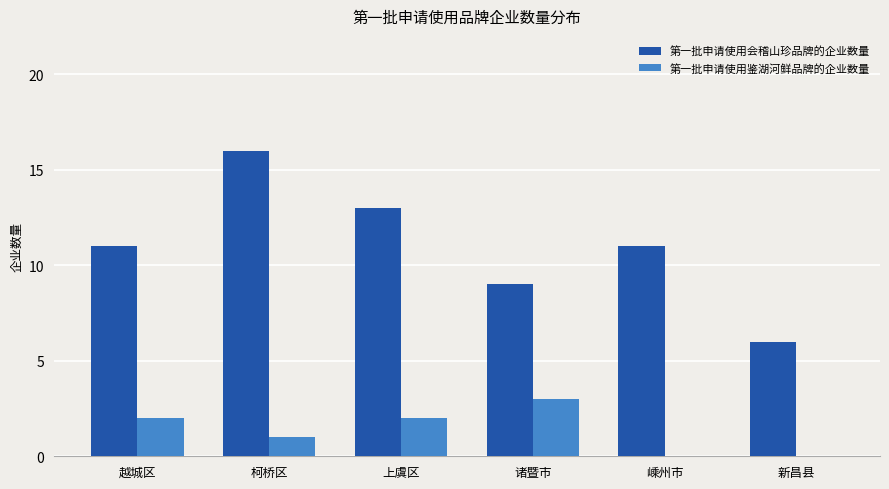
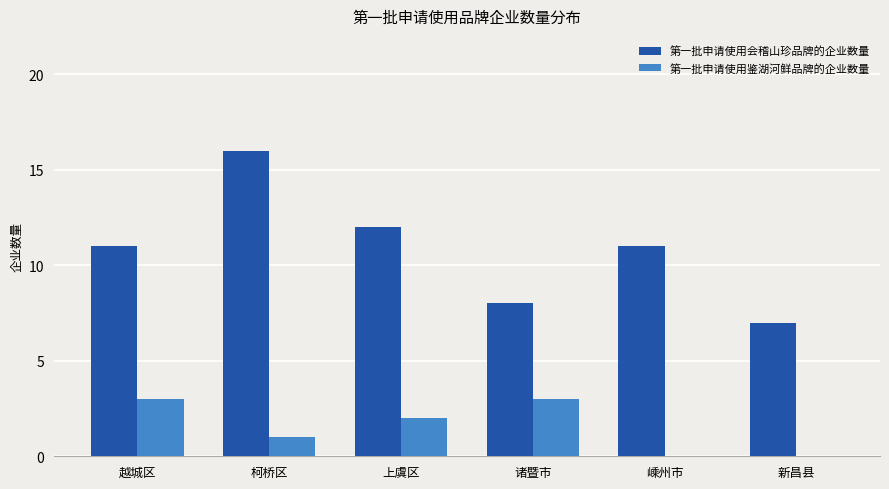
  {
    "第一批申请使用会稽山珍品牌的企业数量": {
      "越城区": 11,
      "柯桥区": 16,
-     "上虞区": 13,
-     "诸暨市": 9,
+     "上虞区": 12,
+     "诸暨市": 8,
      "嵊州市": 11,
-     "新昌县": 6
+     "新昌县": 7
    },
    "第一批申请使用鉴湖河鲜品牌的企业数量": {
-     "越城区": 2,
+     "越城区": 3,
      "柯桥区": 1,
      "上虞区": 2,
      "诸暨市": 3,
      "嵊州市": 0,
      "新昌县": 0
    }
  }
